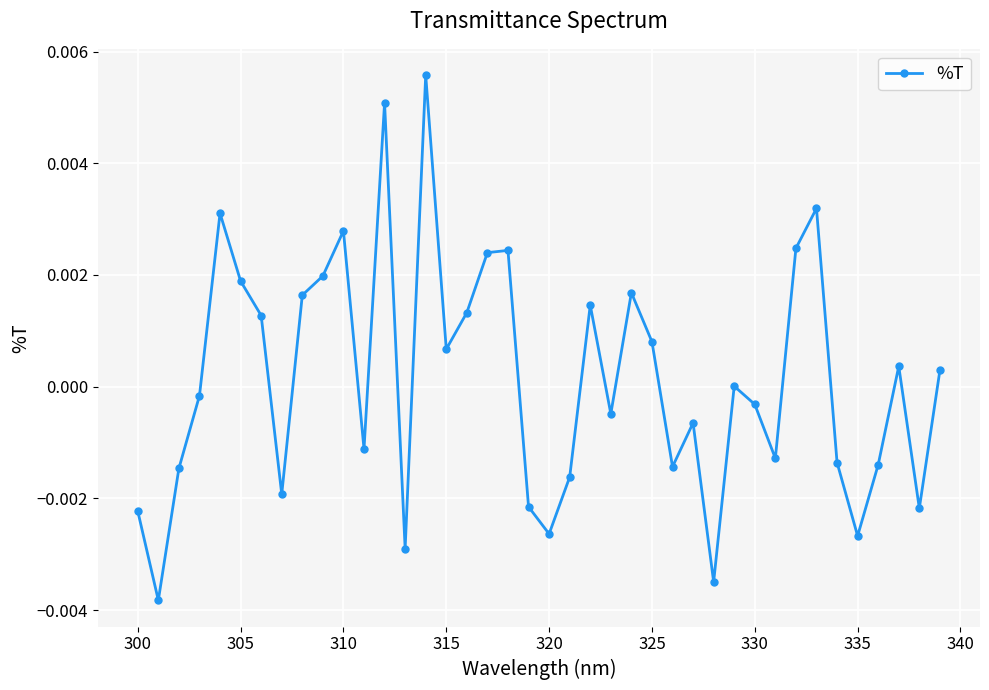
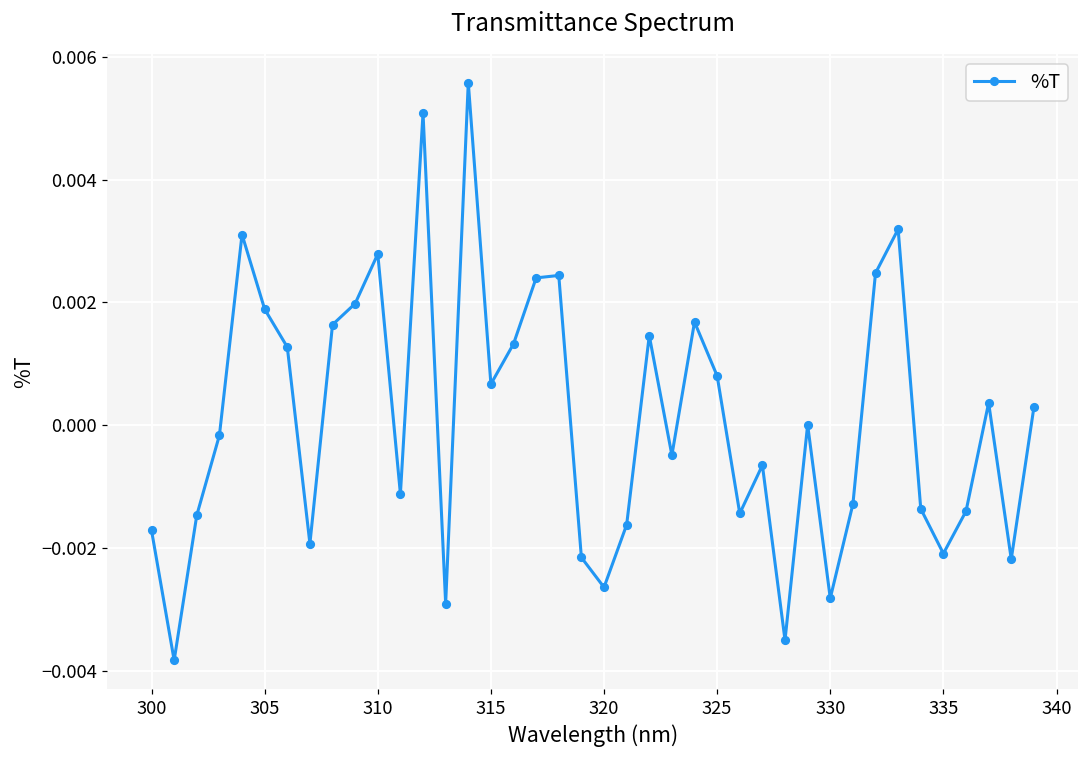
  {
-   "300": -0.0022,
+   "300": -0.0017,
    "305": 0.0019,
    "310": 0.0028,
    "315": 0.0007,
    "320": -0.0026,
    "325": 0.0008,
-   "330": -0.0003,
-   "335": -0.0027
+   "330": -0.0028,
+   "335": -0.0021
  }
